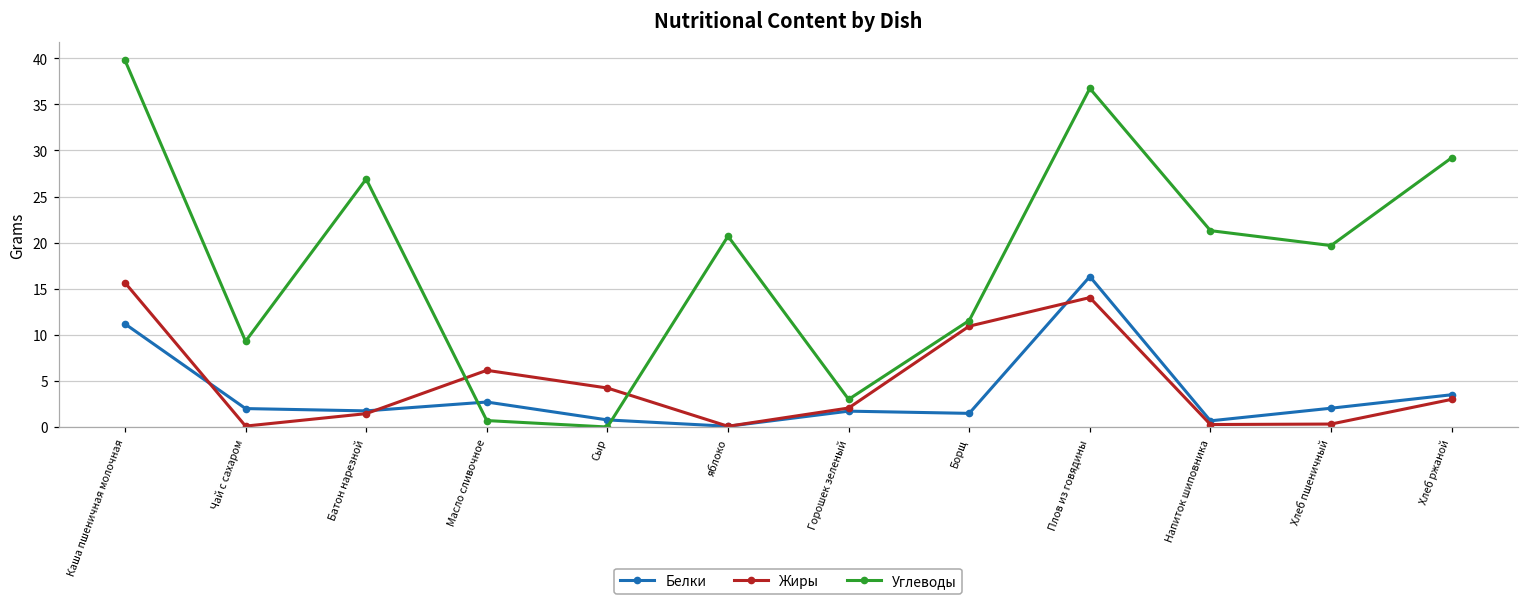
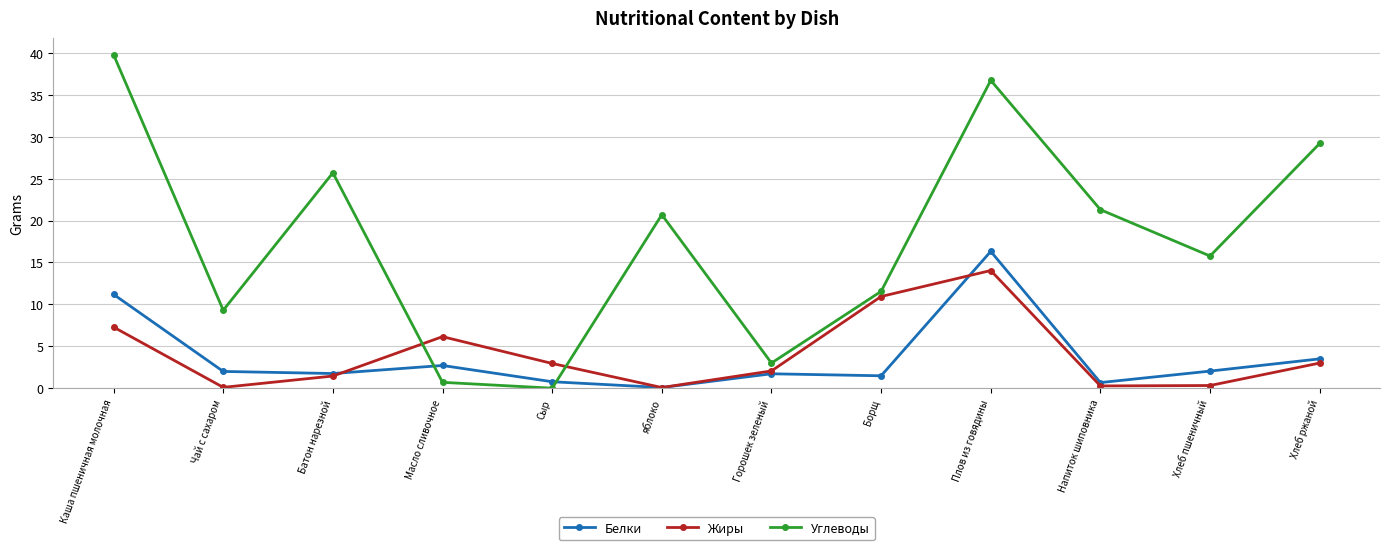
  {
    "Белки": {
      "Каша пшеничная молочная": 11,
      "Чай с сахаром": 2,
      "Масло сливочное": 3,
      "Сыр": 1,
      "Горошек зеленый": 2,
      "Борщ": 1,
      "Плов из говядины": 16,
      "Напиток шиповника": 1,
      "Хлеб пшеничный": 2,
      "Хлеб ржаной": 4
    },
    "Жиры": {
-     "Каша пшеничная молочная": 16,
+     "Каша пшеничная молочная": 7,
      "Чай с сахаром": 0,
      "Масло сливочное": 6,
-     "Сыр": 4,
+     "Сыр": 3,
      "Горошек зеленый": 2,
      "Борщ": 11,
      "Плов из говядины": 14,
      "Напиток шиповника": 0,
      "Хлеб пшеничный": 0,
      "Хлеб ржаной": 3
    },
    "Углеводы": {
      "Каша пшеничная молочная": 40,
      "Чай с сахаром": 9,
-     "Батон нарезной": 27,
+     "Батон нарезной": 26,
      "Масло сливочное": 1,
      "Сыр": 0,
      "яблоко": 21,
      "Горошек зеленый": 3,
      "Борщ": 12,
      "Плов из говядины": 37,
      "Напиток шиповника": 21,
-     "Хлеб пшеничный": 20,
+     "Хлеб пшеничный": 16,
      "Хлеб ржаной": 29
    }
  }
